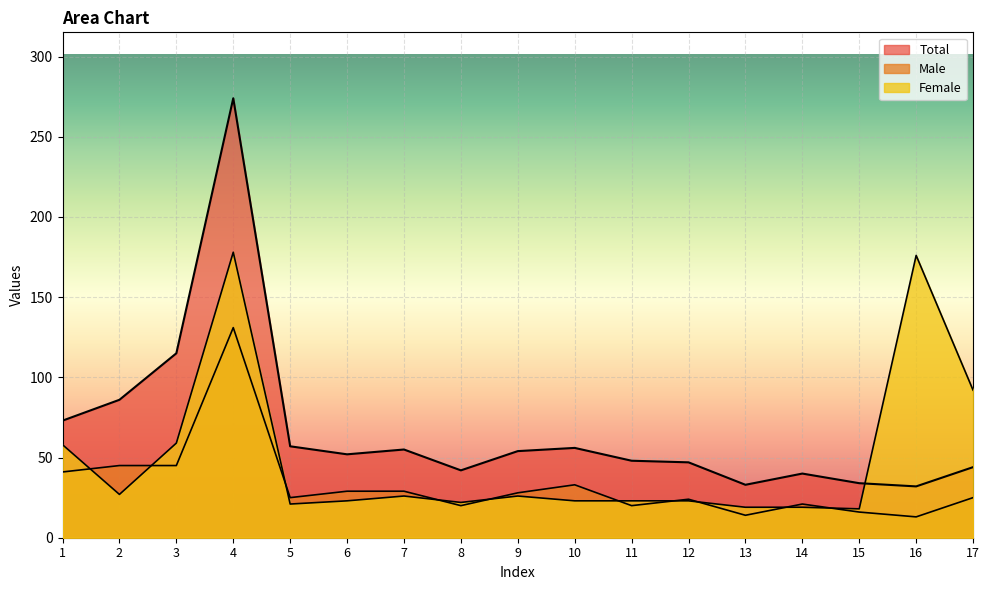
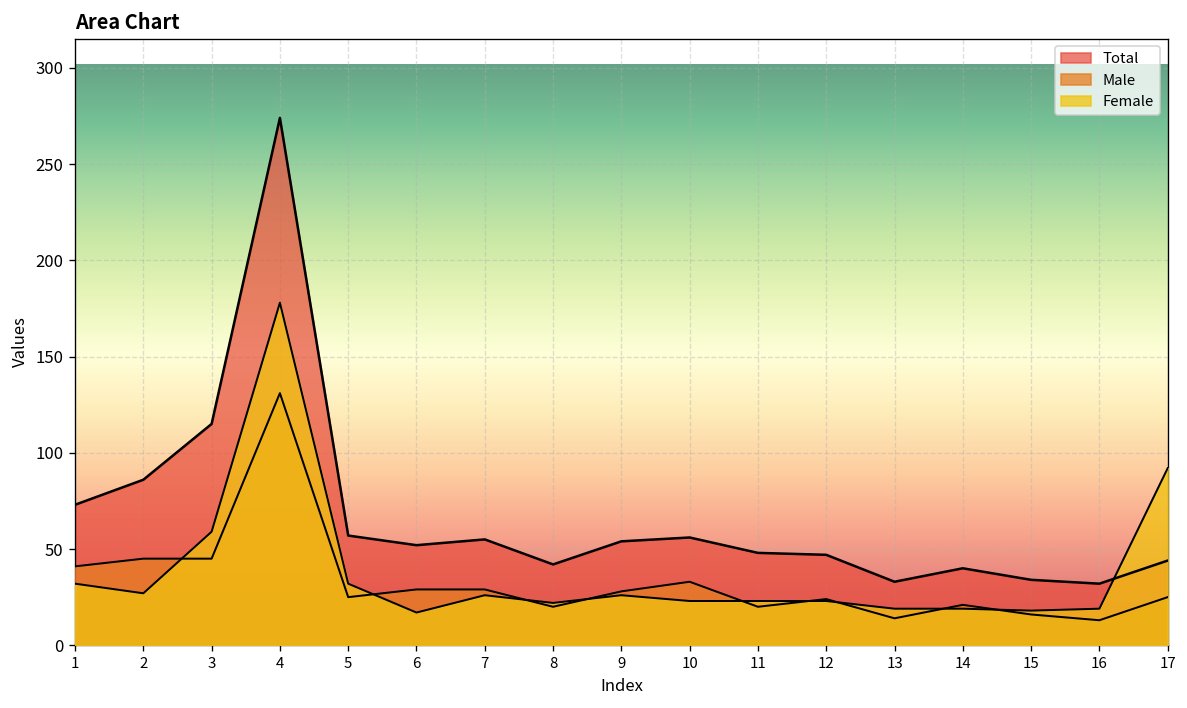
  {
    "Female": {
-     "1": 58,
+     "1": 32,
      "2": 27,
      "3": 59,
      "4": 178,
-     "5": 21,
-     "6": 23,
+     "5": 32,
+     "6": 17,
      "7": 26,
      "8": 22,
      "9": 26,
      "10": 23,
      "11": 23,
      "13": 19,
      "14": 19,
      "15": 18,
-     "16": 176,
+     "16": 19,
      "17": 92
    }
  }
